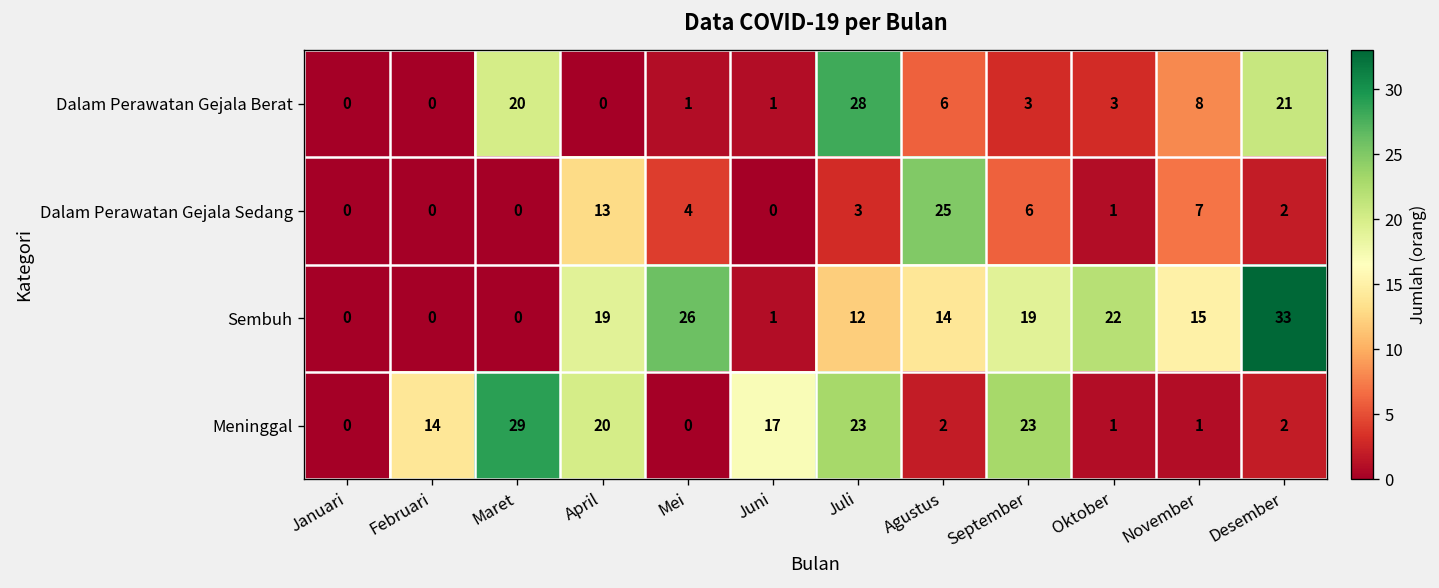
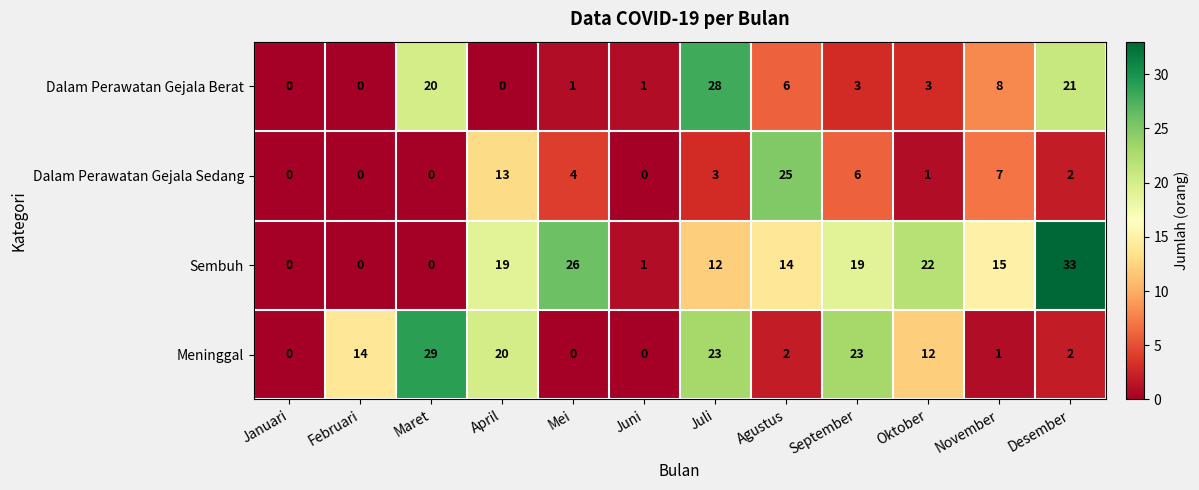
  {
    "Dalam Perawatan Gejala Berat": {
      "Januari": 0,
      "Februari": 0,
      "Maret": 20,
      "April": 0,
      "Mei": 1,
      "Juni": 1,
      "Juli": 28,
      "Agustus": 6,
      "September": 3,
      "Oktober": 3,
      "November": 8,
      "Desember": 21
    },
    "Dalam Perawatan Gejala Sedang": {
      "Januari": 0,
      "Februari": 0,
      "Maret": 0,
      "April": 13,
      "Mei": 4,
      "Juni": 0,
      "Juli": 3,
      "Agustus": 25,
      "September": 6,
      "Oktober": 1,
      "November": 7,
      "Desember": 2
    },
    "Sembuh": {
      "Januari": 0,
      "Februari": 0,
      "Maret": 0,
      "April": 19,
      "Mei": 26,
      "Juni": 1,
      "Juli": 12,
      "Agustus": 14,
      "September": 19,
      "Oktober": 22,
      "November": 15,
      "Desember": 33
    },
    "Meninggal": {
      "Januari": 0,
      "Februari": 14,
      "Maret": 29,
      "April": 20,
      "Mei": 0,
-     "Juni": 17,
+     "Juni": 0,
      "Juli": 23,
      "Agustus": 2,
      "September": 23,
-     "Oktober": 1,
+     "Oktober": 12,
      "November": 1,
      "Desember": 2
    }
  }
